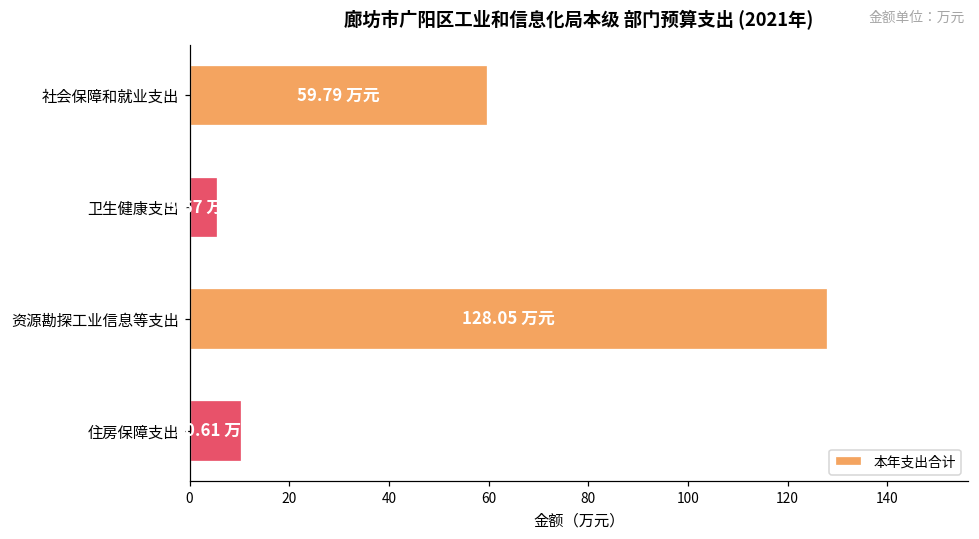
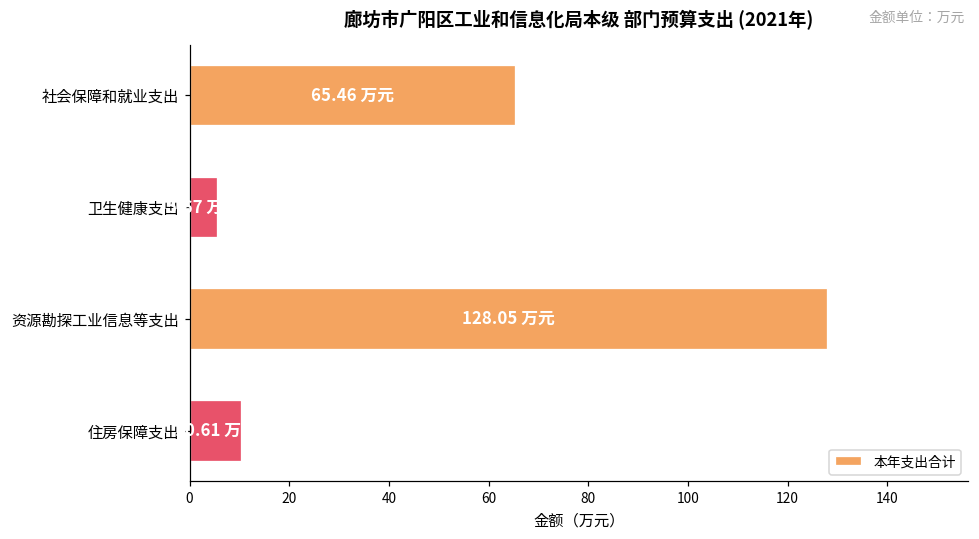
  {
-   "社会保障和就业支出": 59.79,
+   "社会保障和就业支出": 65.46,
    "资源勘探工业信息等支出": 128.05,
    "住房保障支出": 10.61
  }
